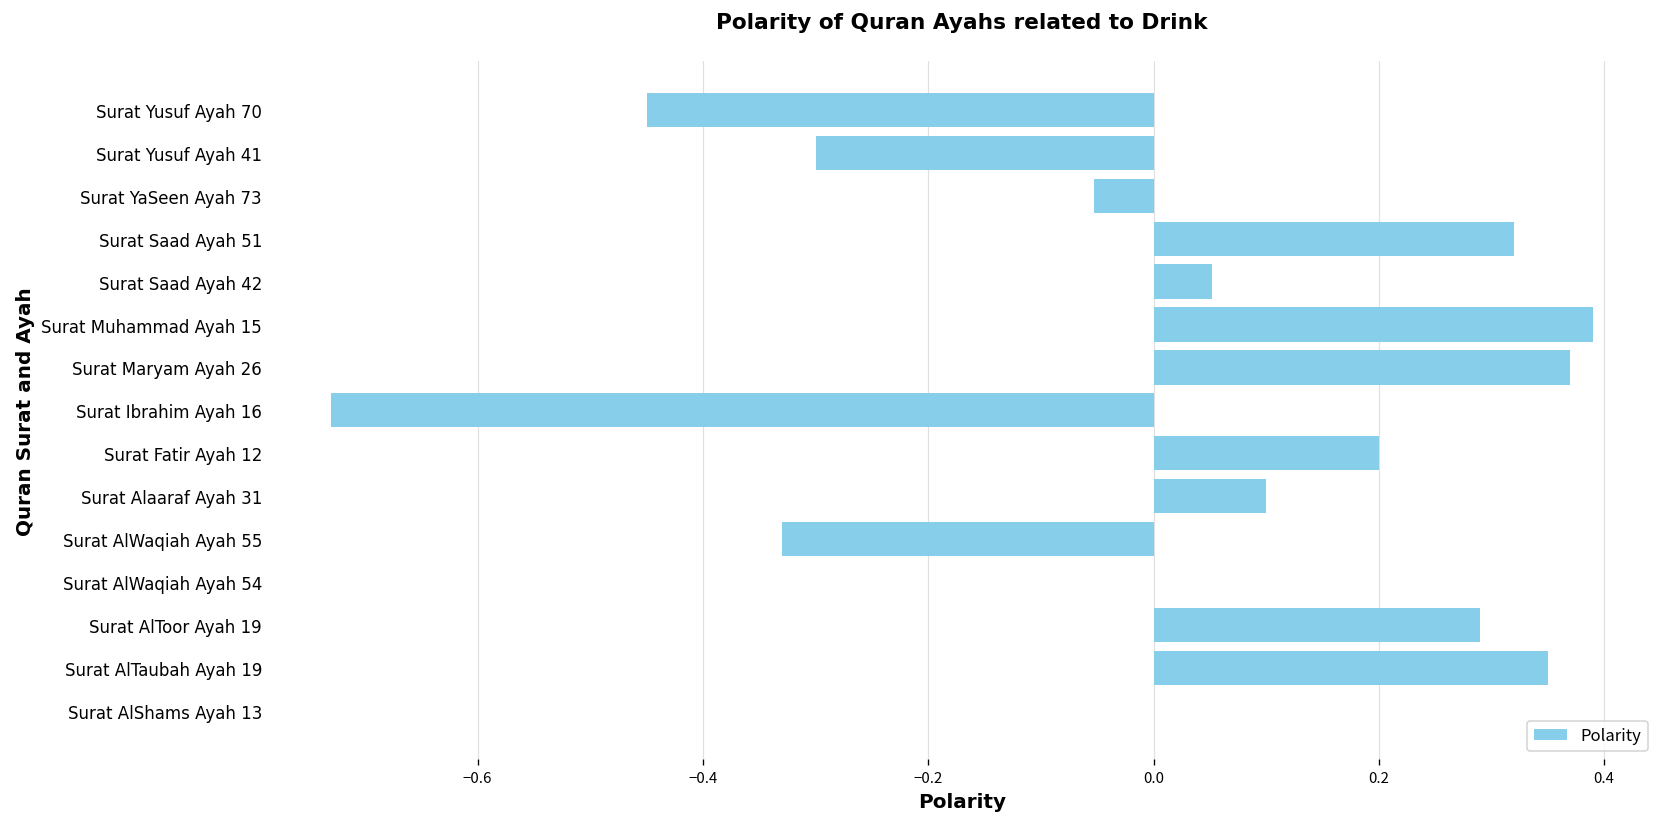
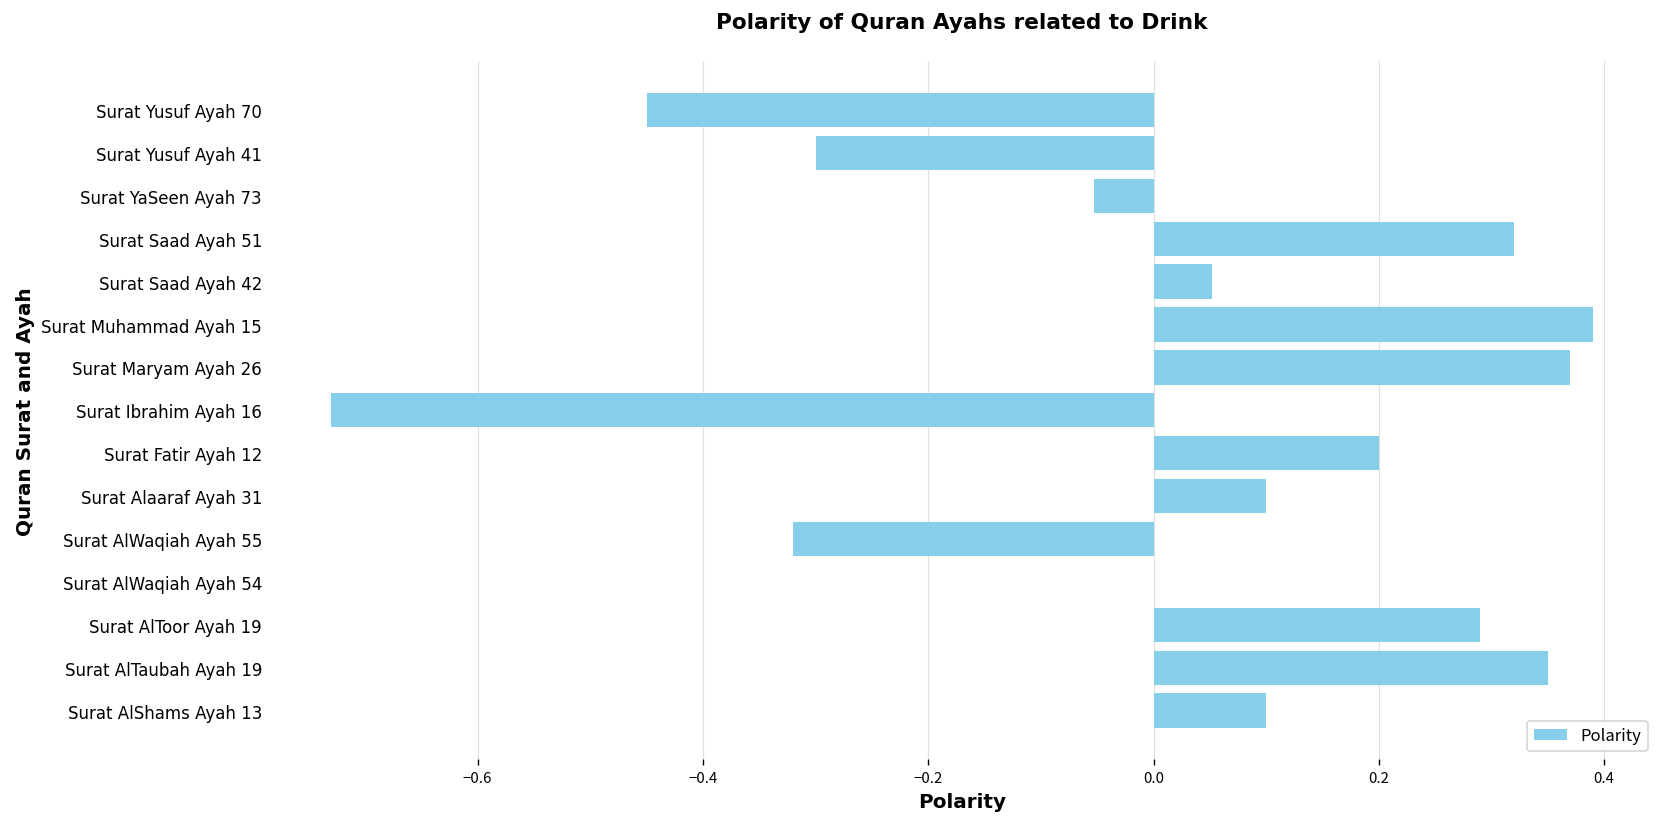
  {
    "Surat Yusuf Ayah 70": -0.45,
    "Surat Yusuf Ayah 41": -0.30,
    "Surat YaSeen Ayah 73": -0.05,
    "Surat Saad Ayah 51": 0.32,
    "Surat Saad Ayah 42": 0.05,
    "Surat Muhammad Ayah 15": 0.39,
    "Surat Maryam Ayah 26": 0.37,
    "Surat Ibrahim Ayah 16": -0.73,
    "Surat Fatir Ayah 12": 0.20,
    "Surat Alaaraf Ayah 31": 0.10,
-   "Surat AlWaqiah Ayah 55": -0.33,
+   "Surat AlWaqiah Ayah 55": -0.32,
    "Surat AlWaqiah Ayah 54": 0.00,
    "Surat AlToor Ayah 19": 0.29,
    "Surat AlTaubah Ayah 19": 0.35,
-   "Surat AlShams Ayah 13": 0.0
+   "Surat AlShams Ayah 13": 0.1
  }
